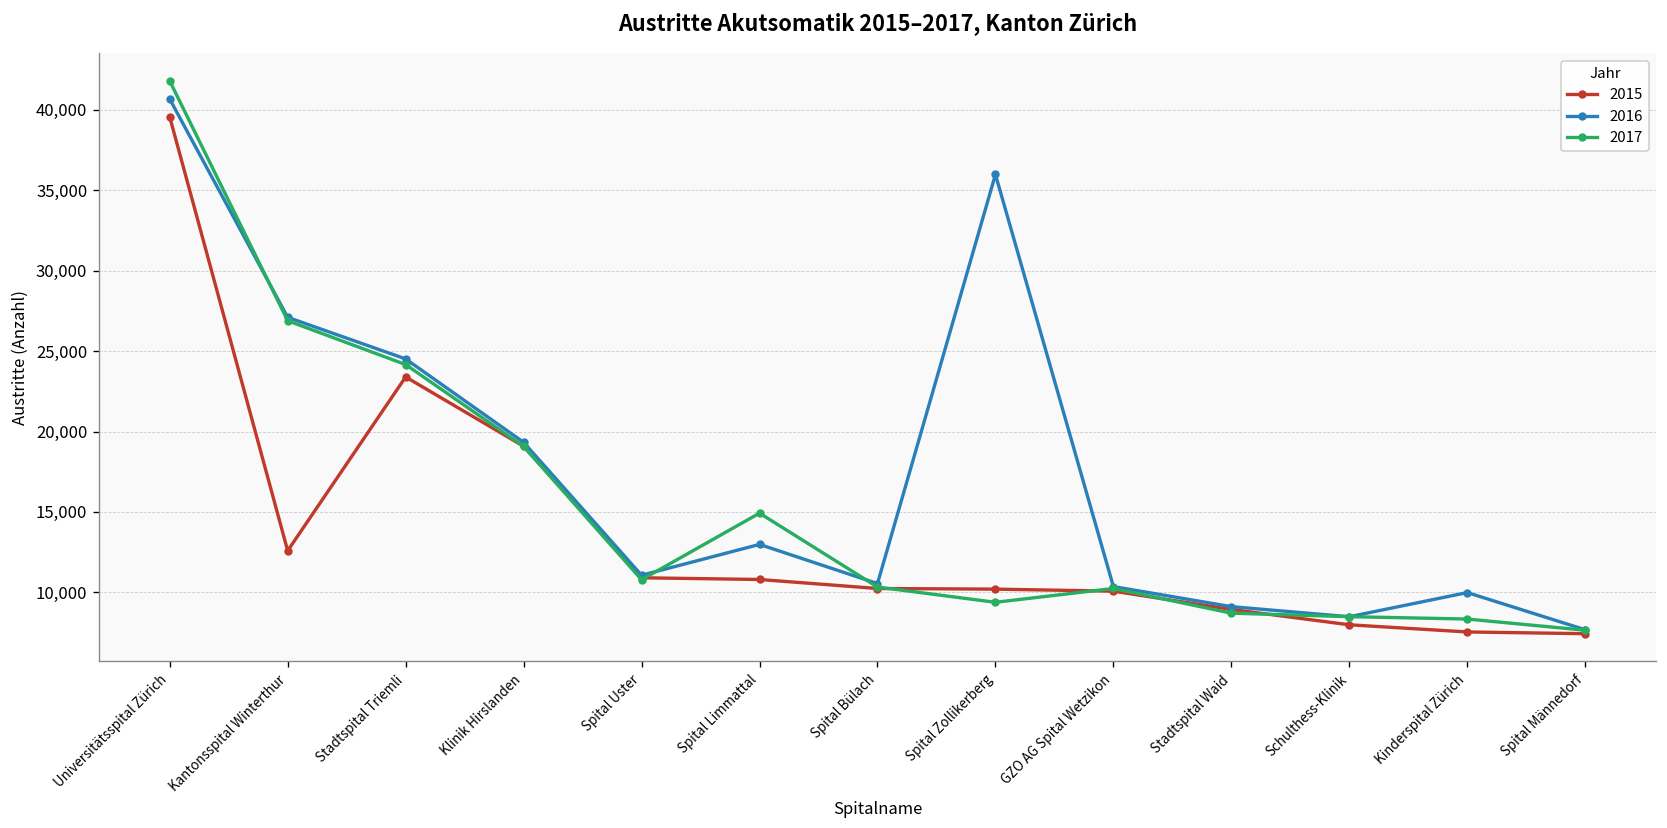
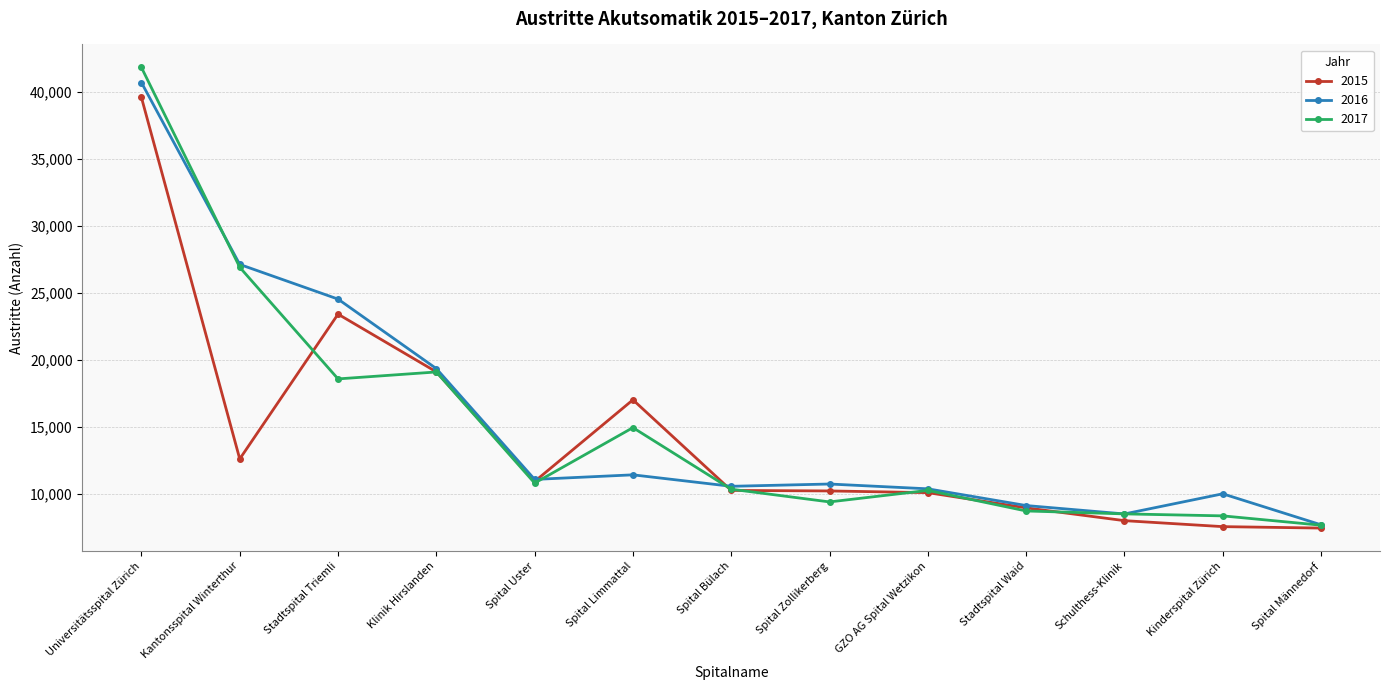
  {
    "2015": {
      "Universitätsspital Zürich": "39,600",
      "Kantonsspital Winterthur": "12,600",
      "Stadtspital Triemli": "23,400",
-     "Spital Limmattal": "10,800",
+     "Spital Limmattal": "17,000",
      "Spital Zollikerberg": "10,200",
      "Schulthess-Klinik": "8,000",
      "Kinderspital Zürich": "7,500",
      "Spital Männedorf": "7,400"
    },
    "2016": {
      "Universitätsspital Zürich": "40,700",
      "Kantonsspital Winterthur": "27,100",
      "Stadtspital Triemli": "24,500",
      "Klinik Hirslanden": "19,300",
-     "Spital Limmattal": "13,000",
+     "Spital Limmattal": "11,400",
      "Spital Bülach": "10,500",
-     "Spital Zollikerberg": "36,000",
+     "Spital Zollikerberg": "10,700",
      "Kinderspital Zürich": "10,000"
    },
    "2017": {
      "Universitätsspital Zürich": "41,800",
      "Kantonsspital Winterthur": "26,900",
-     "Stadtspital Triemli": "24,200",
+     "Stadtspital Triemli": "18,600",
      "Spital Limmattal": "14,900",
      "Spital Zollikerberg": "9,400",
      "Stadtspital Waid": "8,700",
      "Kinderspital Zürich": "8,300"
    }
  }
